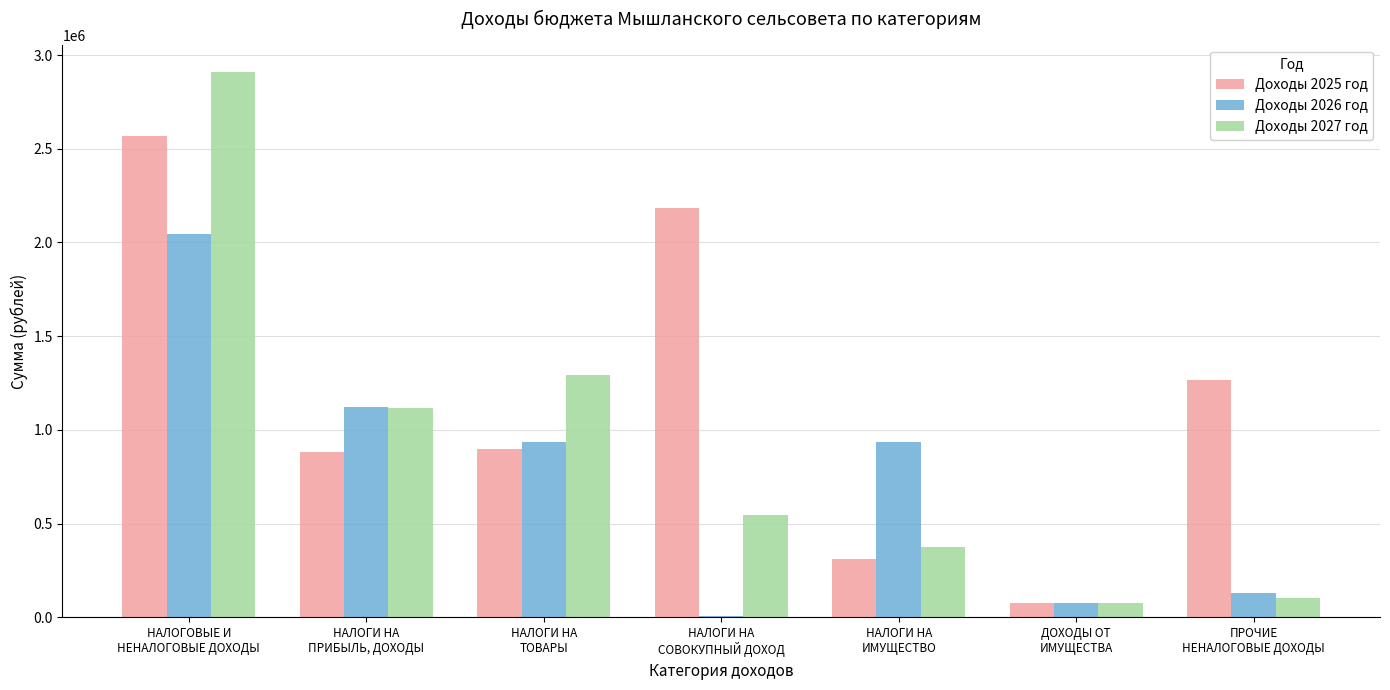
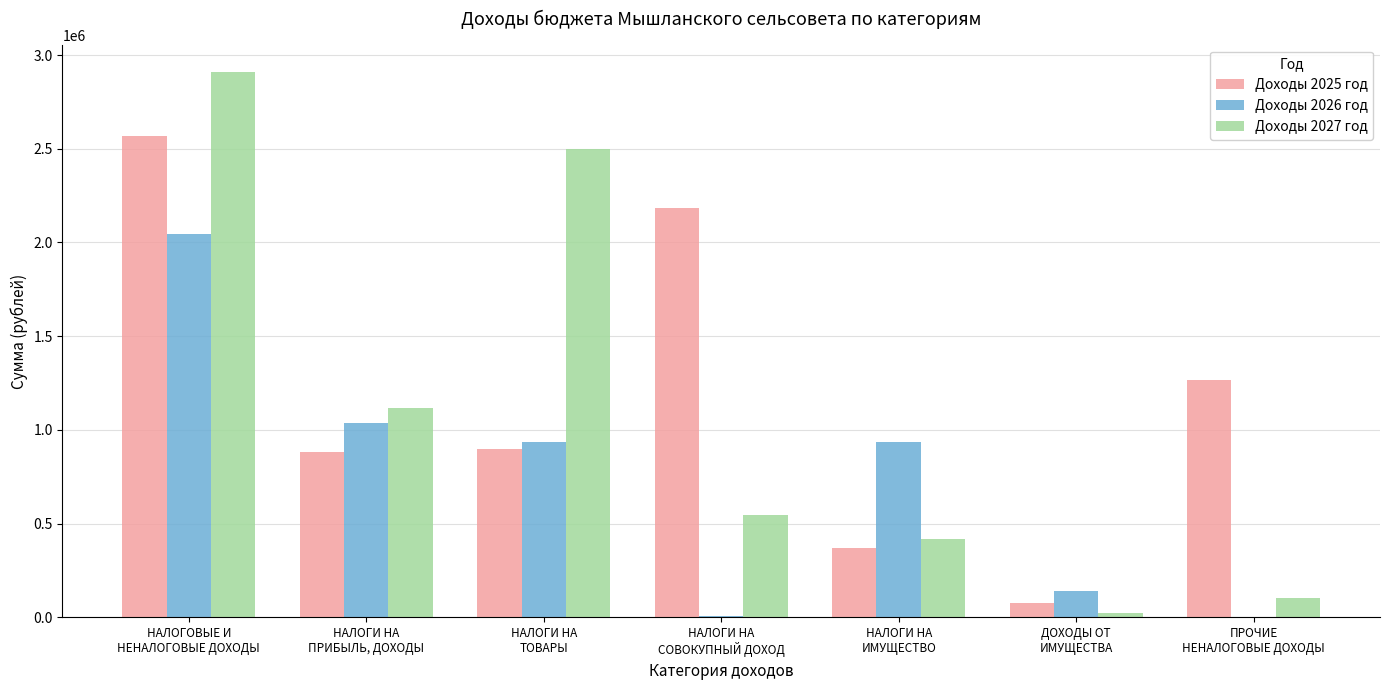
  {
    "Доходы 2025 год": {
      "НАЛОГОВЫЕ И НЕНАЛОГОВЫЕ ДОХОДЫ": 2570000,
      "НАЛОГИ НА ПРИБЫЛЬ, ДОХОДЫ": 880000,
      "НАЛОГИ НА ТОВАРЫ": 900000,
      "НАЛОГИ НА СОВОКУПНЫЙ ДОХОД": 2180000,
-     "НАЛОГИ НА ИМУЩЕСТВО": 310000,
+     "НАЛОГИ НА ИМУЩЕСТВО": 370000,
      "ДОХОДЫ ОТ ИМУЩЕСТВА": 80000,
      "ПРОЧИЕ НЕНАЛОГОВЫЕ ДОХОДЫ": 1270000
    },
    "Доходы 2026 год": {
      "НАЛОГОВЫЕ И НЕНАЛОГОВЫЕ ДОХОДЫ": 2050000,
-     "НАЛОГИ НА ПРИБЫЛЬ, ДОХОДЫ": 1120000,
+     "НАЛОГИ НА ПРИБЫЛЬ, ДОХОДЫ": 1040000,
      "НАЛОГИ НА ТОВАРЫ": 940000,
      "НАЛОГИ НА ИМУЩЕСТВО": 930000,
-     "ДОХОДЫ ОТ ИМУЩЕСТВА": 80000,
-     "ПРОЧИЕ НЕНАЛОГОВЫЕ ДОХОДЫ": 130000
+     "ДОХОДЫ ОТ ИМУЩЕСТВА": 140000,
+     "ПРОЧИЕ НЕНАЛОГОВЫЕ ДОХОДЫ": 0
    },
    "Доходы 2027 год": {
      "НАЛОГОВЫЕ И НЕНАЛОГОВЫЕ ДОХОДЫ": 2910000,
      "НАЛОГИ НА ПРИБЫЛЬ, ДОХОДЫ": 1120000,
-     "НАЛОГИ НА ТОВАРЫ": 1290000,
+     "НАЛОГИ НА ТОВАРЫ": 2500000,
      "НАЛОГИ НА СОВОКУПНЫЙ ДОХОД": 540000,
-     "НАЛОГИ НА ИМУЩЕСТВО": 370000,
-     "ДОХОДЫ ОТ ИМУЩЕСТВА": 80000,
+     "НАЛОГИ НА ИМУЩЕСТВО": 420000,
+     "ДОХОДЫ ОТ ИМУЩЕСТВА": 20000,
      "ПРОЧИЕ НЕНАЛОГОВЫЕ ДОХОДЫ": 100000
    }
  }
